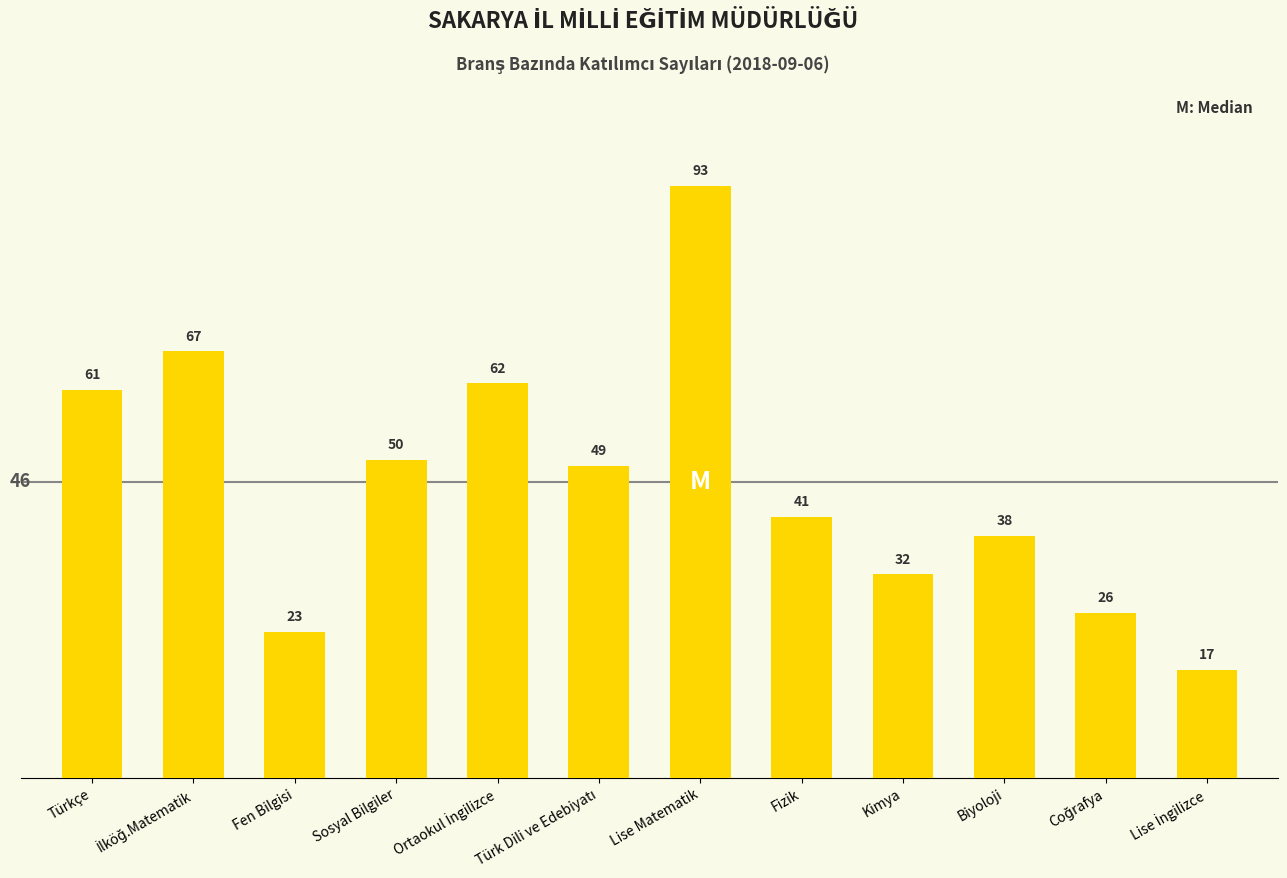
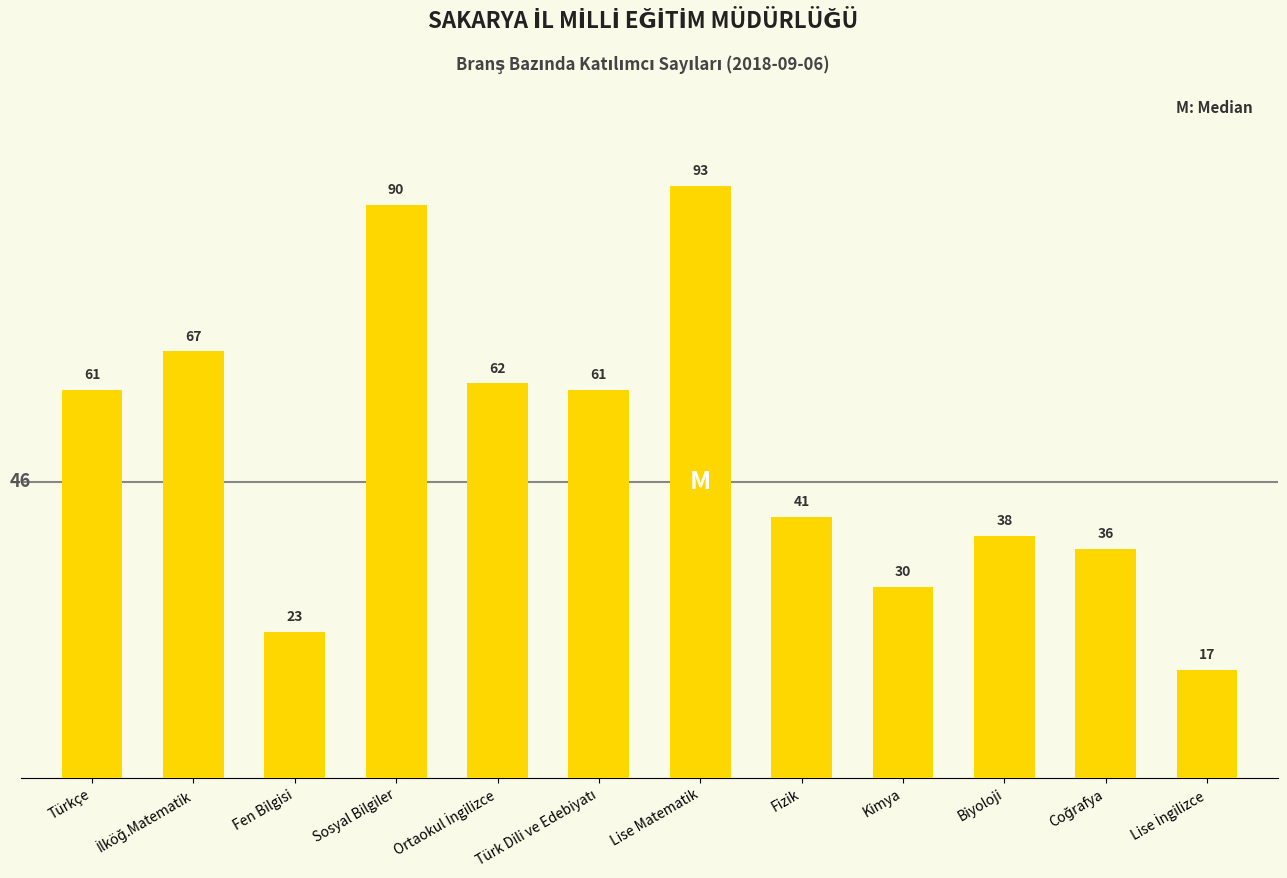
  {
    "Türkçe": 61,
    "İlköğ.Matematik": 67,
    "Fen Bilgisi": 23,
-   "Sosyal Bilgiler": 50,
+   "Sosyal Bilgiler": 90,
    "Ortaokul İngilizce": 62,
-   "Türk Dili ve Edebiyatı": 49,
+   "Türk Dili ve Edebiyatı": 61,
    "Lise Matematik": 93,
    "Fizik": 41,
-   "Kimya": 32,
+   "Kimya": 30,
    "Biyoloji": 38,
-   "Coğrafya": 26,
+   "Coğrafya": 36,
    "Lise İngilizce": 17
  }
